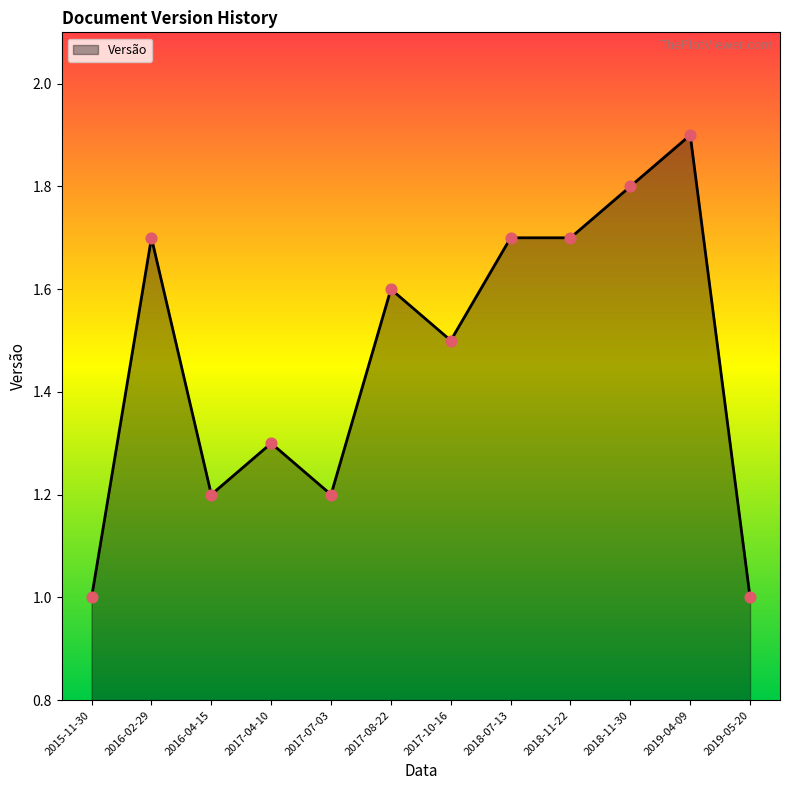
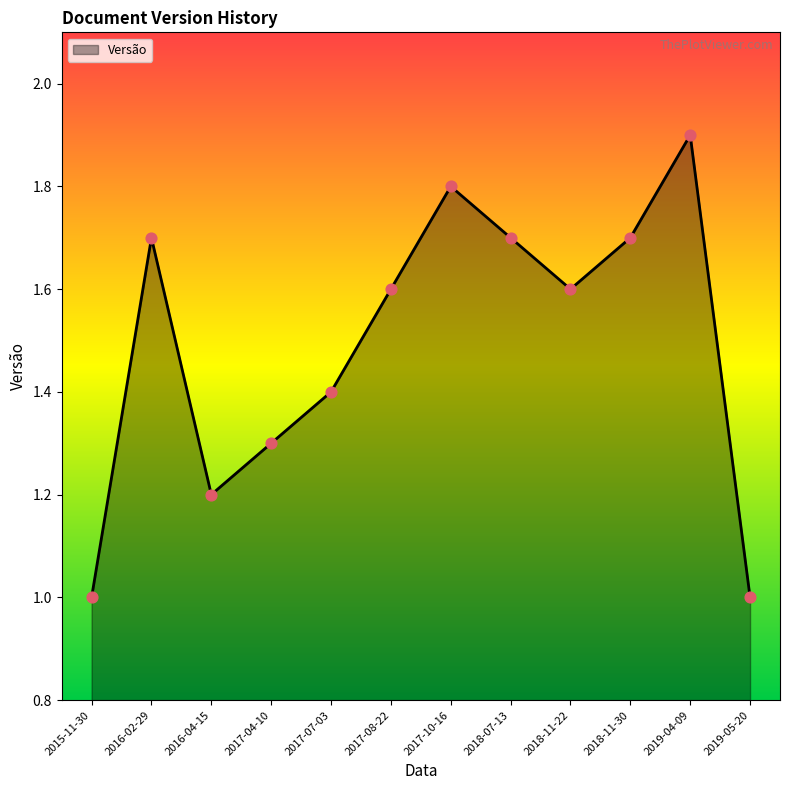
  {
    "2015-11-30": 1.0,
    "2016-02-29": 1.7,
    "2016-04-15": 1.2,
    "2017-04-10": 1.3,
-   "2017-07-03": 1.2,
+   "2017-07-03": 1.4,
    "2017-08-22": 1.6,
-   "2017-10-16": 1.5,
+   "2017-10-16": 1.8,
    "2018-07-13": 1.7,
-   "2018-11-22": 1.7,
-   "2018-11-30": 1.8,
+   "2018-11-22": 1.6,
+   "2018-11-30": 1.7,
    "2019-04-09": 1.9,
    "2019-05-20": 1.0
  }
